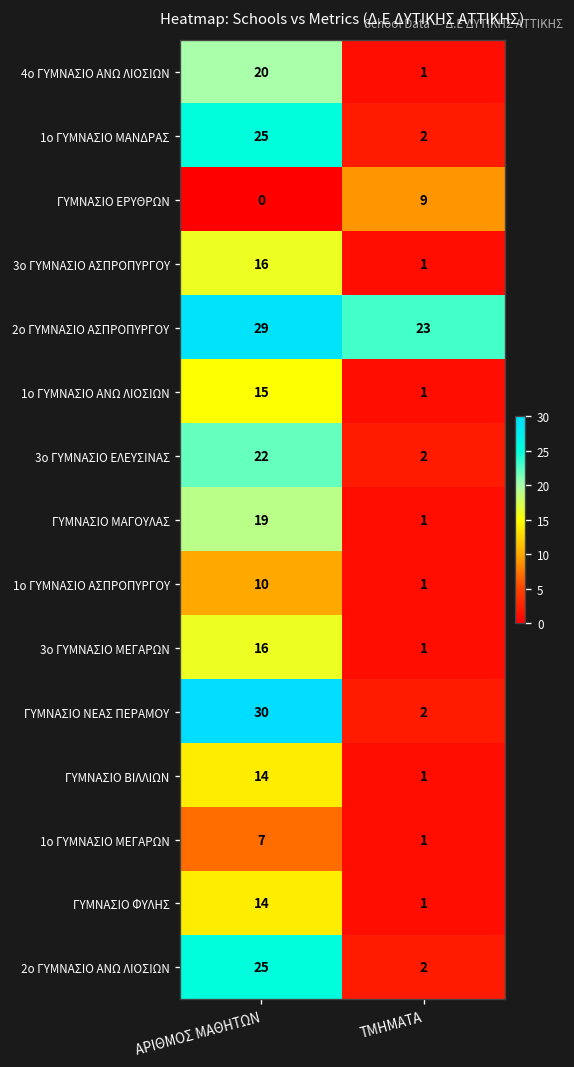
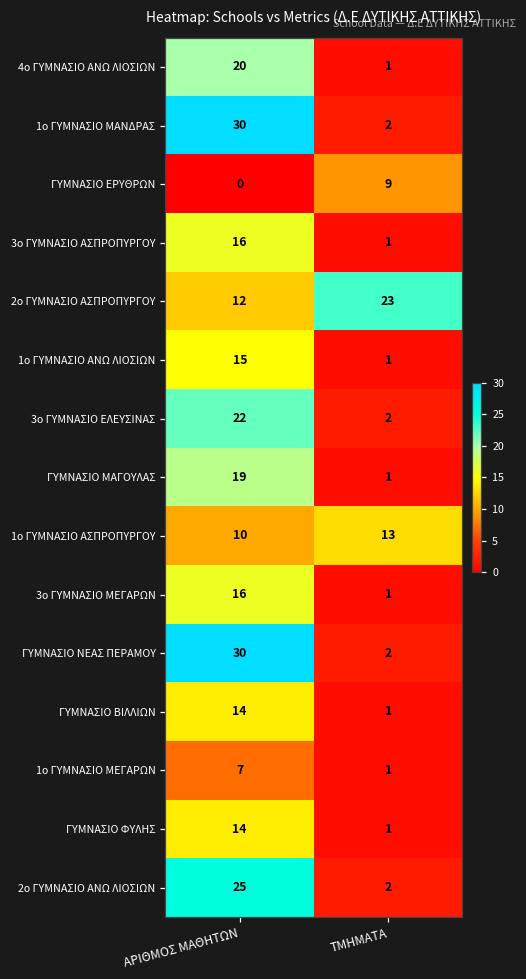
  {
    "4ο ΓΥΜΝΑΣΙΟ ΑΝΩ ΛΙΟΣΙΩΝ": {
      "ΑΡΙΘΜΟΣ ΜΑΘΗΤΩΝ": 20,
      "ΤΜΗΜΑΤΑ": 1
    },
    "1ο ΓΥΜΝΑΣΙΟ ΜΑΝΔΡΑΣ": {
-     "ΑΡΙΘΜΟΣ ΜΑΘΗΤΩΝ": 25,
+     "ΑΡΙΘΜΟΣ ΜΑΘΗΤΩΝ": 30,
      "ΤΜΗΜΑΤΑ": 2
    },
    "ΓΥΜΝΑΣΙΟ ΕΡΥΘΡΩΝ": {
      "ΑΡΙΘΜΟΣ ΜΑΘΗΤΩΝ": 0,
      "ΤΜΗΜΑΤΑ": 9
    },
    "3ο ΓΥΜΝΑΣΙΟ ΑΣΠΡΟΠΥΡΓΟΥ": {
      "ΑΡΙΘΜΟΣ ΜΑΘΗΤΩΝ": 16,
      "ΤΜΗΜΑΤΑ": 1
    },
    "2ο ΓΥΜΝΑΣΙΟ ΑΣΠΡΟΠΥΡΓΟΥ": {
-     "ΑΡΙΘΜΟΣ ΜΑΘΗΤΩΝ": 29,
+     "ΑΡΙΘΜΟΣ ΜΑΘΗΤΩΝ": 12,
      "ΤΜΗΜΑΤΑ": 23
    },
    "1ο ΓΥΜΝΑΣΙΟ ΑΝΩ ΛΙΟΣΙΩΝ": {
      "ΑΡΙΘΜΟΣ ΜΑΘΗΤΩΝ": 15,
      "ΤΜΗΜΑΤΑ": 1
    },
    "3ο ΓΥΜΝΑΣΙΟ ΕΛΕΥΣΙΝΑΣ": {
      "ΑΡΙΘΜΟΣ ΜΑΘΗΤΩΝ": 22,
      "ΤΜΗΜΑΤΑ": 2
    },
    "ΓΥΜΝΑΣΙΟ ΜΑΓΟΥΛΑΣ": {
      "ΑΡΙΘΜΟΣ ΜΑΘΗΤΩΝ": 19,
      "ΤΜΗΜΑΤΑ": 1
    },
    "1ο ΓΥΜΝΑΣΙΟ ΑΣΠΡΟΠΥΡΓΟΥ": {
      "ΑΡΙΘΜΟΣ ΜΑΘΗΤΩΝ": 10,
-     "ΤΜΗΜΑΤΑ": 1
+     "ΤΜΗΜΑΤΑ": 13
    },
    "3ο ΓΥΜΝΑΣΙΟ ΜΕΓΑΡΩΝ": {
      "ΑΡΙΘΜΟΣ ΜΑΘΗΤΩΝ": 16,
      "ΤΜΗΜΑΤΑ": 1
    },
    "ΓΥΜΝΑΣΙΟ ΝΕΑΣ ΠΕΡΑΜΟΥ": {
      "ΑΡΙΘΜΟΣ ΜΑΘΗΤΩΝ": 30,
      "ΤΜΗΜΑΤΑ": 2
    },
    "ΓΥΜΝΑΣΙΟ ΒΙΛΛΙΩΝ": {
      "ΑΡΙΘΜΟΣ ΜΑΘΗΤΩΝ": 14,
      "ΤΜΗΜΑΤΑ": 1
    },
    "1ο ΓΥΜΝΑΣΙΟ ΜΕΓΑΡΩΝ": {
      "ΑΡΙΘΜΟΣ ΜΑΘΗΤΩΝ": 7,
      "ΤΜΗΜΑΤΑ": 1
    },
    "ΓΥΜΝΑΣΙΟ ΦΥΛΗΣ": {
      "ΑΡΙΘΜΟΣ ΜΑΘΗΤΩΝ": 14,
      "ΤΜΗΜΑΤΑ": 1
    },
    "2ο ΓΥΜΝΑΣΙΟ ΑΝΩ ΛΙΟΣΙΩΝ": {
      "ΑΡΙΘΜΟΣ ΜΑΘΗΤΩΝ": 25,
      "ΤΜΗΜΑΤΑ": 2
    }
  }
